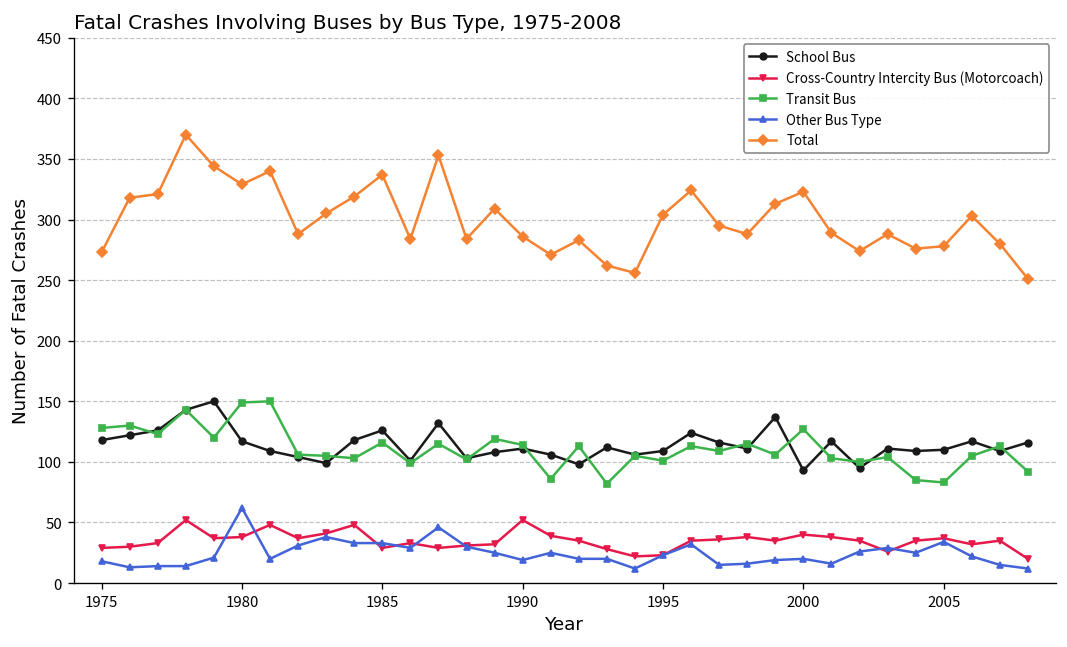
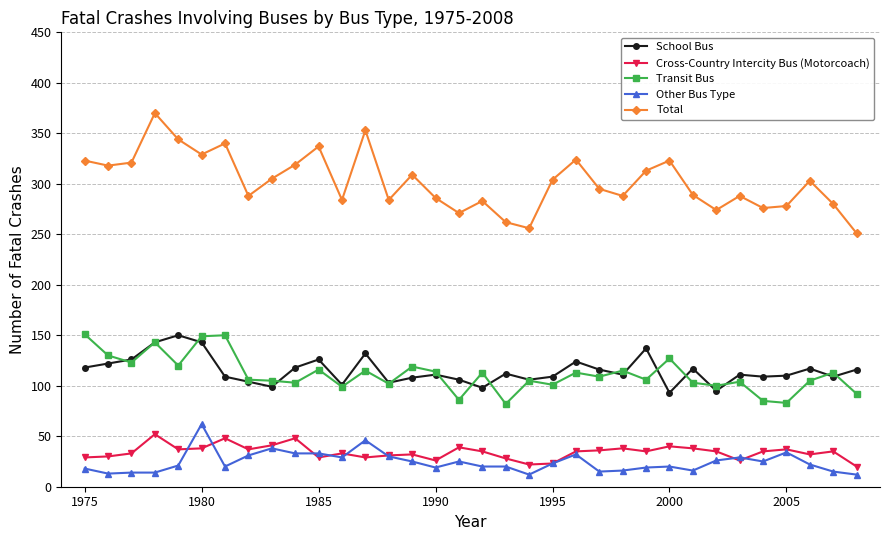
  {
    "School Bus": {
      "1975": 118,
-     "1980": 117,
+     "1980": 143,
      "1985": 126,
      "1990": 111,
      "1995": 109,
      "2000": 93,
      "2005": 110
    },
    "Cross-Country Intercity Bus (Motorcoach)": {
      "1975": 29,
      "1980": 38,
      "1985": 29,
-     "1990": 52,
+     "1990": 26,
      "2000": 40,
      "2005": 37
    },
    "Transit Bus": {
-     "1975": 128,
+     "1975": 151,
      "1980": 149,
      "1985": 116,
      "1990": 114,
      "1995": 101,
      "2000": 127,
      "2005": 83
    },
    "Other Bus Type": {
      "1975": 18,
      "1980": 62,
      "1985": 33,
      "1990": 19,
      "2000": 20,
      "2005": 34
    },
    "Total": {
-     "1975": 273,
+     "1975": 323,
      "1980": 329,
      "1985": 337,
      "1990": 286,
      "1995": 304,
      "2000": 323,
      "2005": 278
    }
  }
